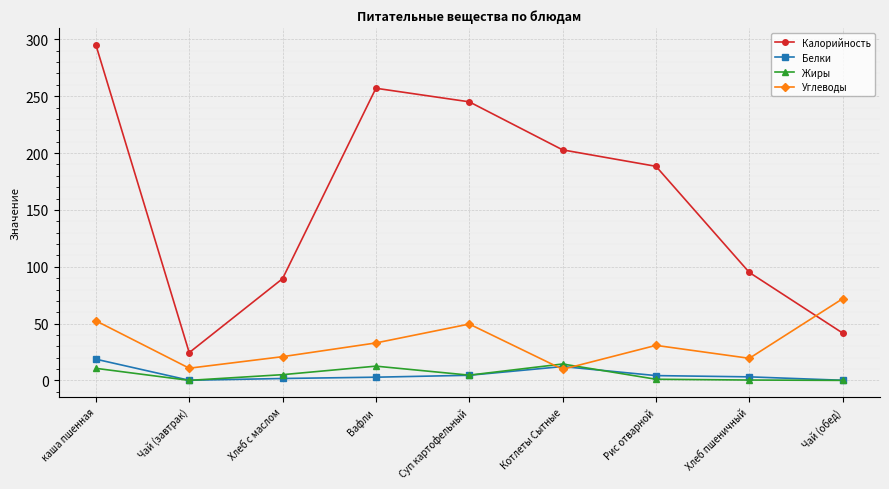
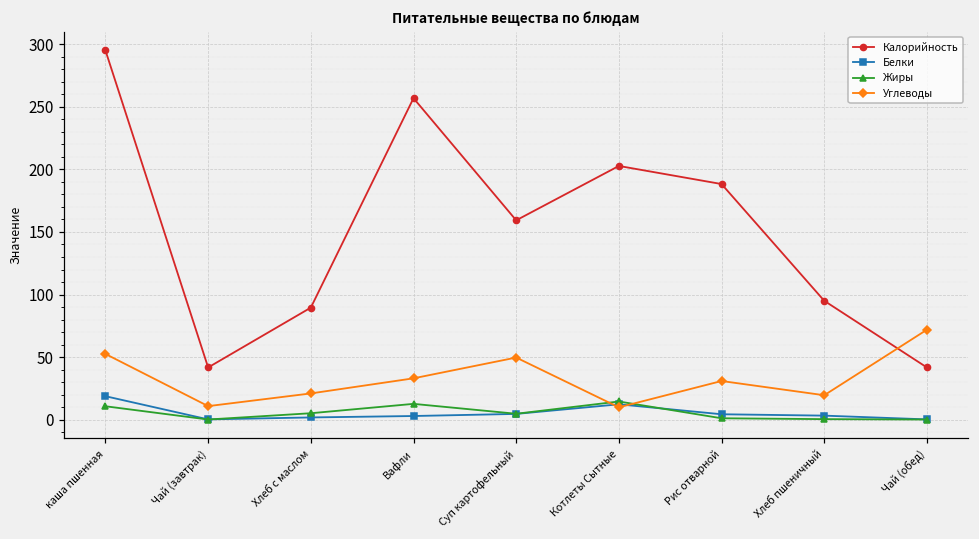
  {
    "Калорийность": {
      "каша пшенная": 295,
-     "Чай (завтрак)": 25,
+     "Чай (завтрак)": 42,
      "Хлеб с маслом": 90,
      "Вафли": 257,
-     "Суп картофельный": 245,
+     "Суп картофельный": 159,
      "Котлеты Сытные": 203,
      "Рис отварной": 188,
      "Хлеб пшеничный": 95,
      "Чай (обед)": 42
    },
    "Белки": {
      "каша пшенная": 19,
      "Хлеб с маслом": 2,
      "Вафли": 3,
      "Рис отварной": 4,
      "Хлеб пшеничный": 3
    },
    "Жиры": {
      "каша пшенная": 11,
      "Хлеб с маслом": 5,
      "Вафли": 13,
      "Рис отварной": 1,
      "Хлеб пшеничный": 0
    },
    "Углеводы": {
      "каша пшенная": 53,
      "Чай (завтрак)": 11,
      "Хлеб с маслом": 21,
      "Вафли": 33,
      "Суп картофельный": 50,
      "Котлеты Сытные": 10,
      "Рис отварной": 31,
      "Хлеб пшеничный": 20,
      "Чай (обед)": 72
    }
  }
